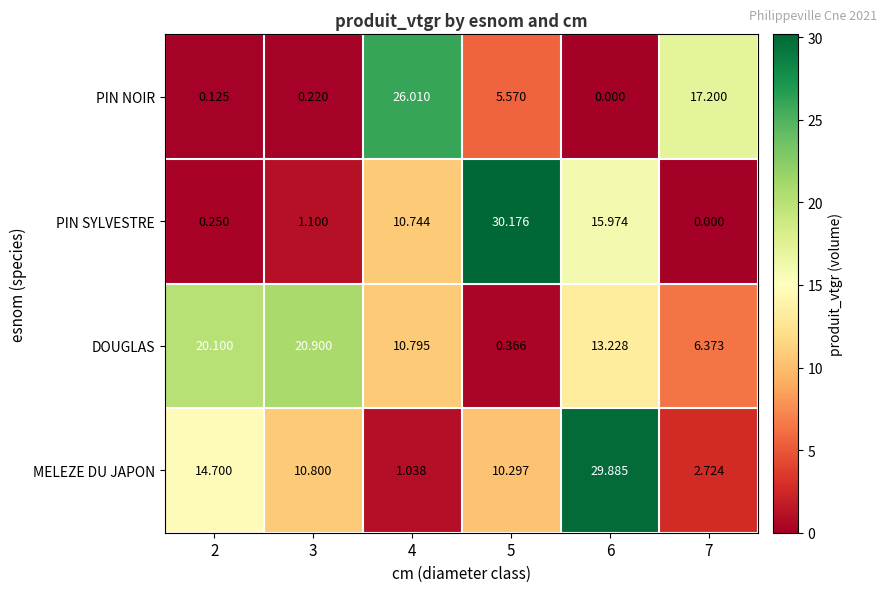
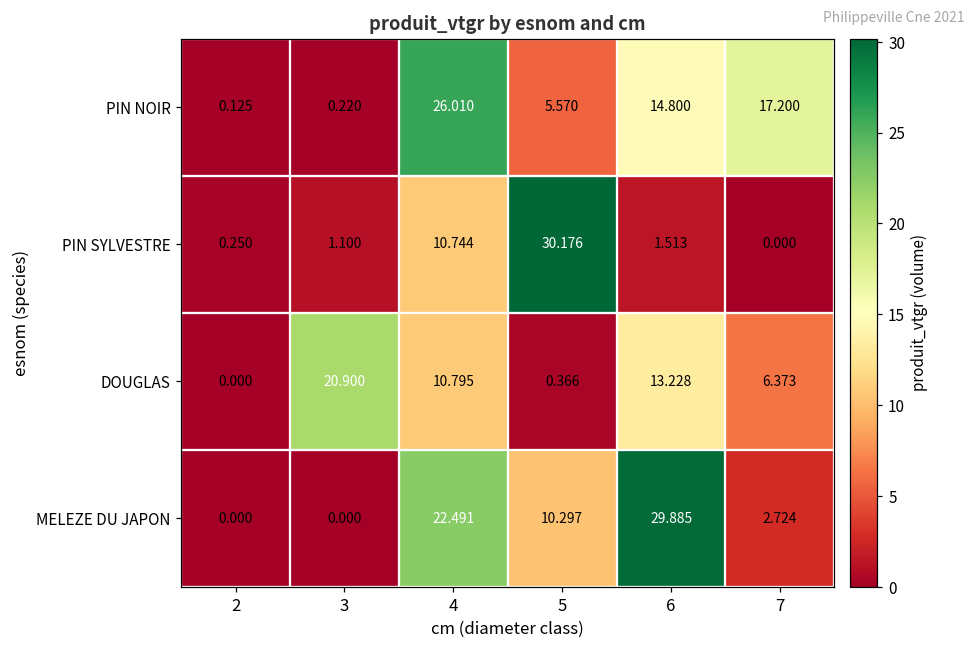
  {
    "PIN NOIR": {
      "2": 0.125,
      "3": 0.220,
      "4": 26.010,
      "5": 5.570,
-     "6": 0.000,
+     "6": 14.800,
      "7": 17.200
    },
    "PIN SYLVESTRE": {
      "2": 0.250,
      "3": 1.100,
      "4": 10.744,
      "5": 30.176,
-     "6": 15.974,
+     "6": 1.513,
      "7": 0.000
    },
    "DOUGLAS": {
-     "2": 20.100,
+     "2": 0.000,
      "3": 20.900,
      "4": 10.795,
      "5": 0.366,
      "6": 13.228,
      "7": 6.373
    },
    "MELEZE DU JAPON": {
-     "2": 14.700,
-     "3": 10.800,
-     "4": 1.038,
+     "2": 0.000,
+     "3": 0.000,
+     "4": 22.491,
      "5": 10.297,
      "6": 29.885,
      "7": 2.724
    }
  }
